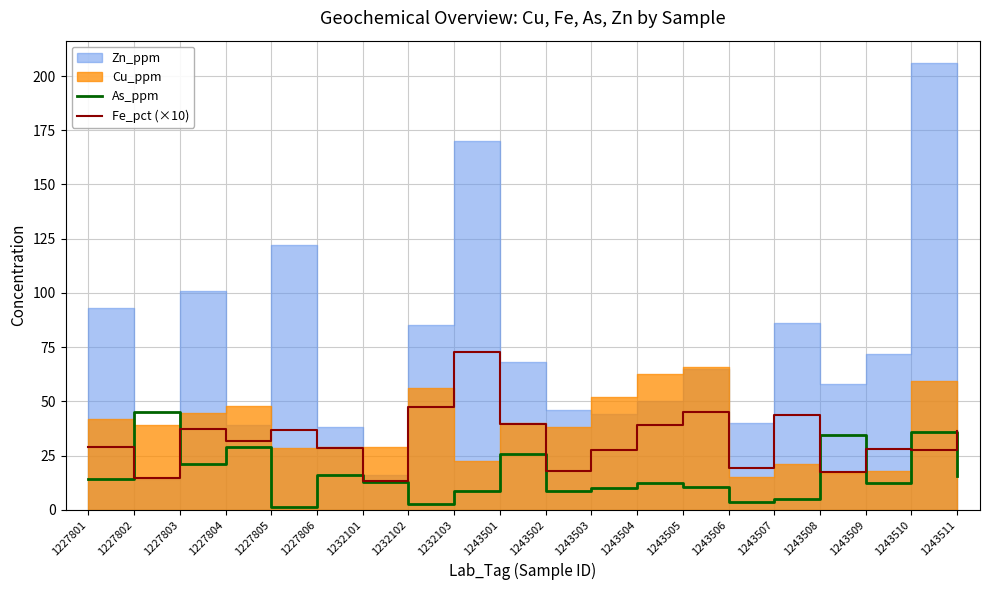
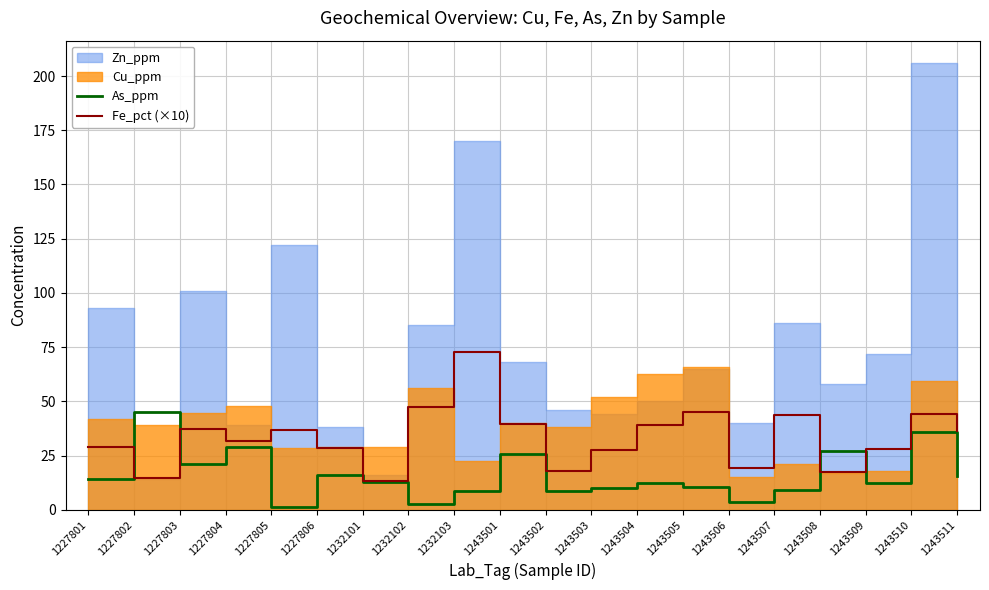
  {
    "As_ppm": {
      "1227801": 14,
      "1227802": 45,
      "1227803": 21,
      "1227804": 29,
      "1227805": 1,
      "1227806": 16,
      "1232102": 3,
      "1232103": 9,
      "1243501": 26,
      "1243502": 9,
      "1243503": 10,
      "1243504": 12,
      "1243505": 11,
      "1243506": 4,
-     "1243507": 5,
-     "1243508": 34,
+     "1243507": 9,
+     "1243508": 27,
      "1243509": 13,
      "1243510": 36,
      "1243511": 16
    },
    "Fe_pct (×10)": {
      "1227801": 29,
      "1227803": 38,
      "1227804": 32,
      "1227805": 37,
      "1232102": 47,
      "1232103": 73,
      "1243502": 18,
      "1243503": 27,
      "1243504": 39,
      "1243505": 45,
      "1243506": 19,
      "1243507": 44,
      "1243509": 28,
-     "1243510": 28,
+     "1243510": 44,
      "1243511": 36
    }
  }
